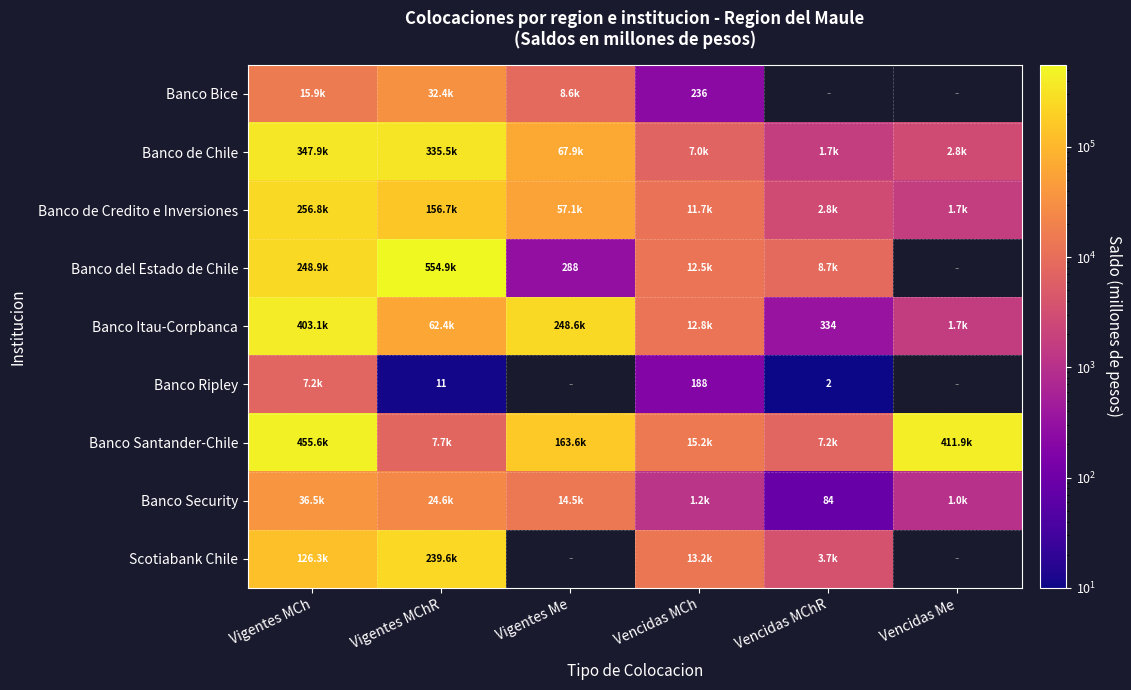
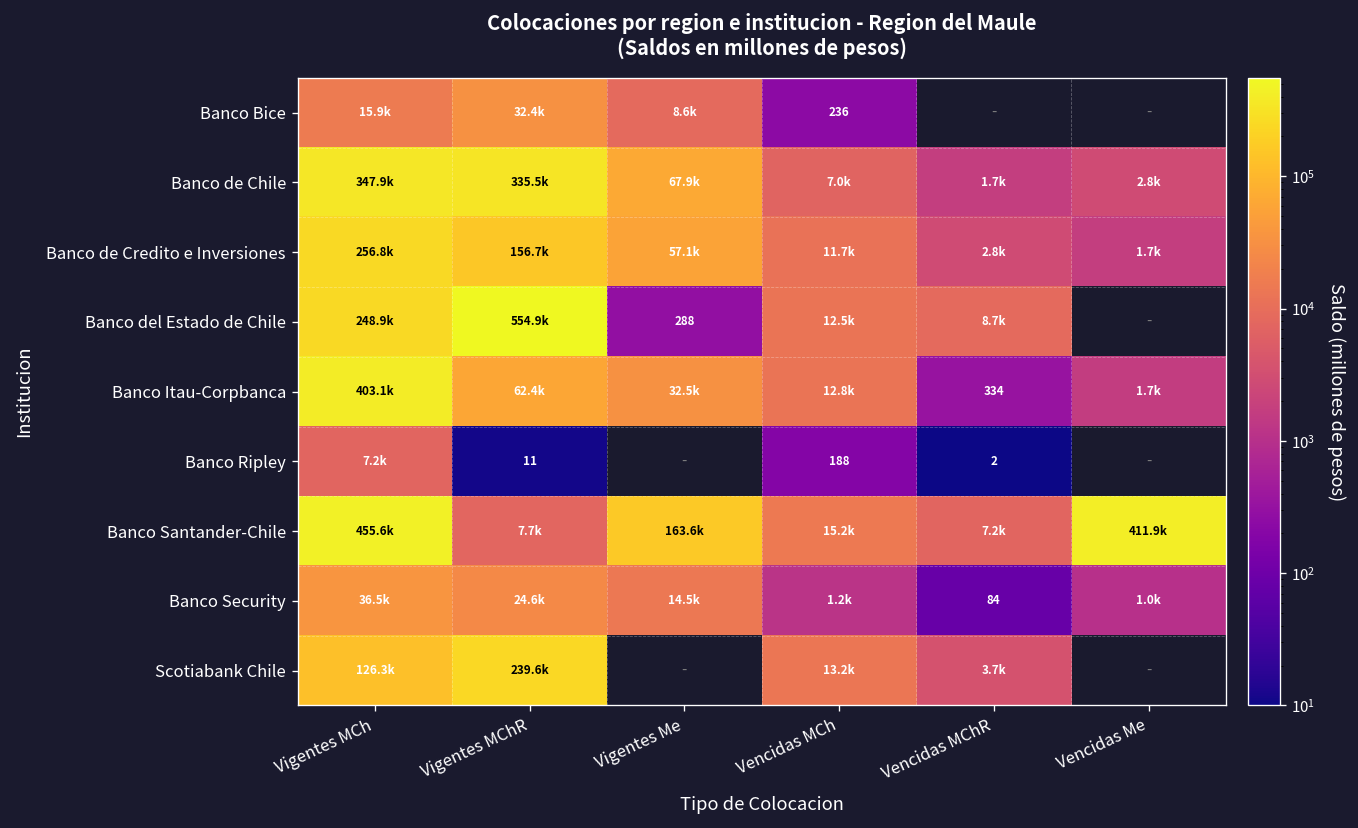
  {
    "Banco Bice": {
      "Vigentes MCh": "15.9k",
      "Vigentes MChR": "32.4k",
      "Vigentes Me": "8.6k",
      "Vencidas MCh": "236"
    },
    "Banco de Chile": {
      "Vigentes MCh": "347.9k",
      "Vigentes MChR": "335.5k",
      "Vigentes Me": "67.9k",
      "Vencidas MCh": "7.0k",
      "Vencidas MChR": "1.7k",
      "Vencidas Me": "2.8k"
    },
    "Banco de Credito e Inversiones": {
      "Vigentes MCh": "256.8k",
      "Vigentes MChR": "156.7k",
      "Vigentes Me": "57.1k",
      "Vencidas MCh": "11.7k",
      "Vencidas MChR": "2.8k",
      "Vencidas Me": "1.7k"
    },
    "Banco del Estado de Chile": {
      "Vigentes MCh": "248.9k",
      "Vigentes MChR": "554.9k",
      "Vigentes Me": "288",
      "Vencidas MCh": "12.5k",
      "Vencidas MChR": "8.7k"
    },
    "Banco Itau-Corpbanca": {
      "Vigentes MCh": "403.1k",
      "Vigentes MChR": "62.4k",
-     "Vigentes Me": "248.6k",
+     "Vigentes Me": "32.5k",
      "Vencidas MCh": "12.8k",
      "Vencidas MChR": "334",
      "Vencidas Me": "1.7k"
    },
    "Banco Ripley": {
      "Vigentes MCh": "7.2k",
      "Vigentes MChR": "11",
      "Vencidas MCh": "188",
      "Vencidas MChR": "2"
    },
    "Banco Santander-Chile": {
      "Vigentes MCh": "455.6k",
      "Vigentes MChR": "7.7k",
      "Vigentes Me": "163.6k",
      "Vencidas MCh": "15.2k",
      "Vencidas MChR": "7.2k",
      "Vencidas Me": "411.9k"
    },
    "Banco Security": {
      "Vigentes MCh": "36.5k",
      "Vigentes MChR": "24.6k",
      "Vigentes Me": "14.5k",
      "Vencidas MCh": "1.2k",
      "Vencidas MChR": "84",
      "Vencidas Me": "1.0k"
    },
    "Scotiabank Chile": {
      "Vigentes MCh": "126.3k",
      "Vigentes MChR": "239.6k",
      "Vencidas MCh": "13.2k",
      "Vencidas MChR": "3.7k"
    }
  }
